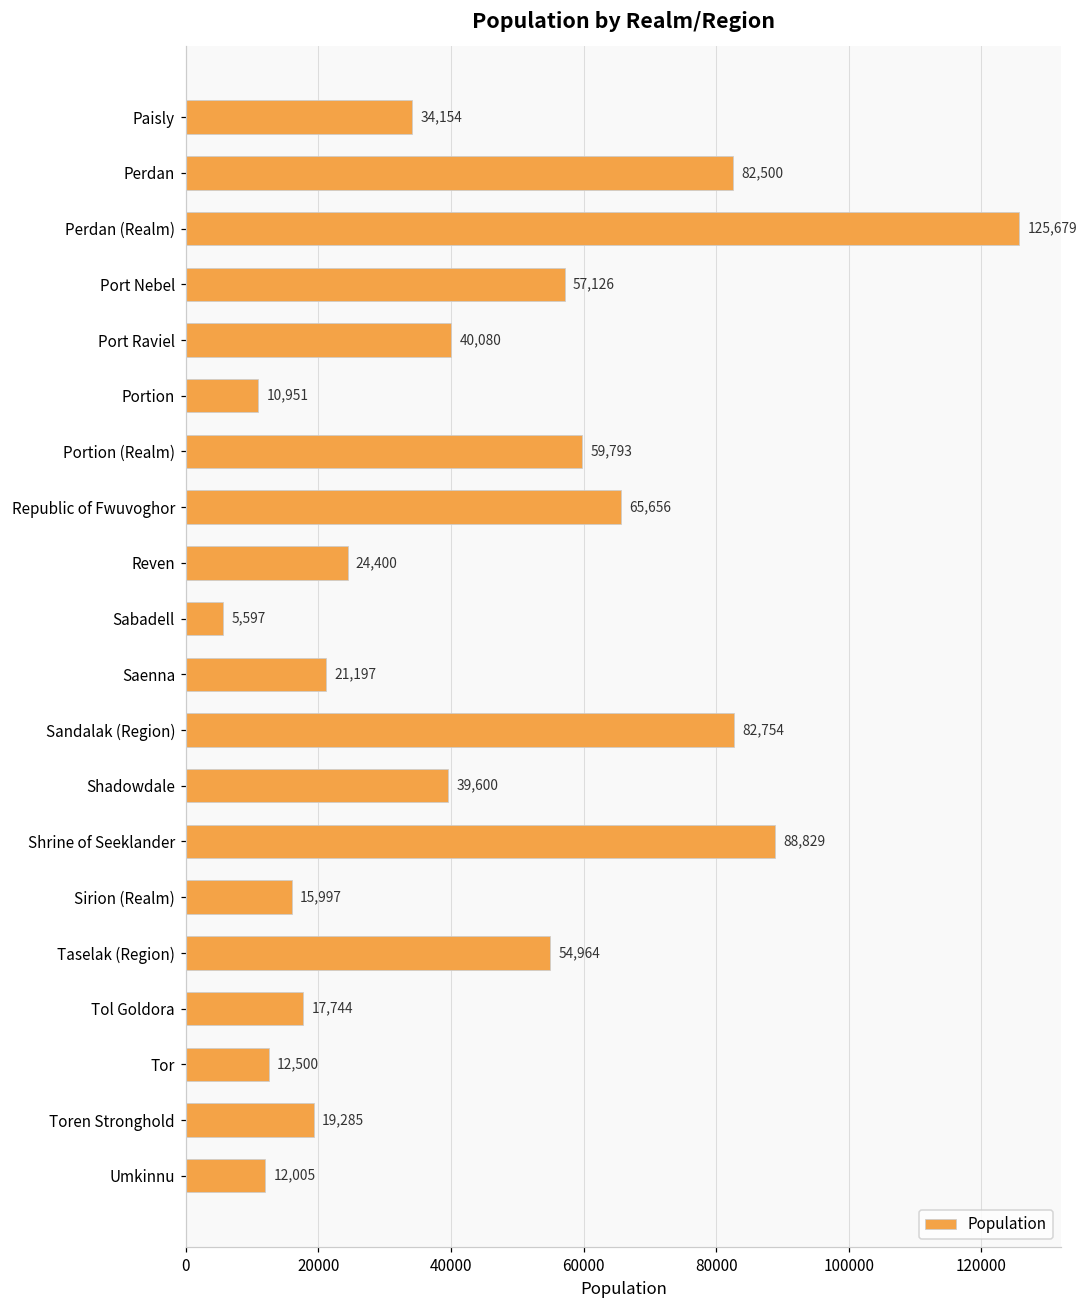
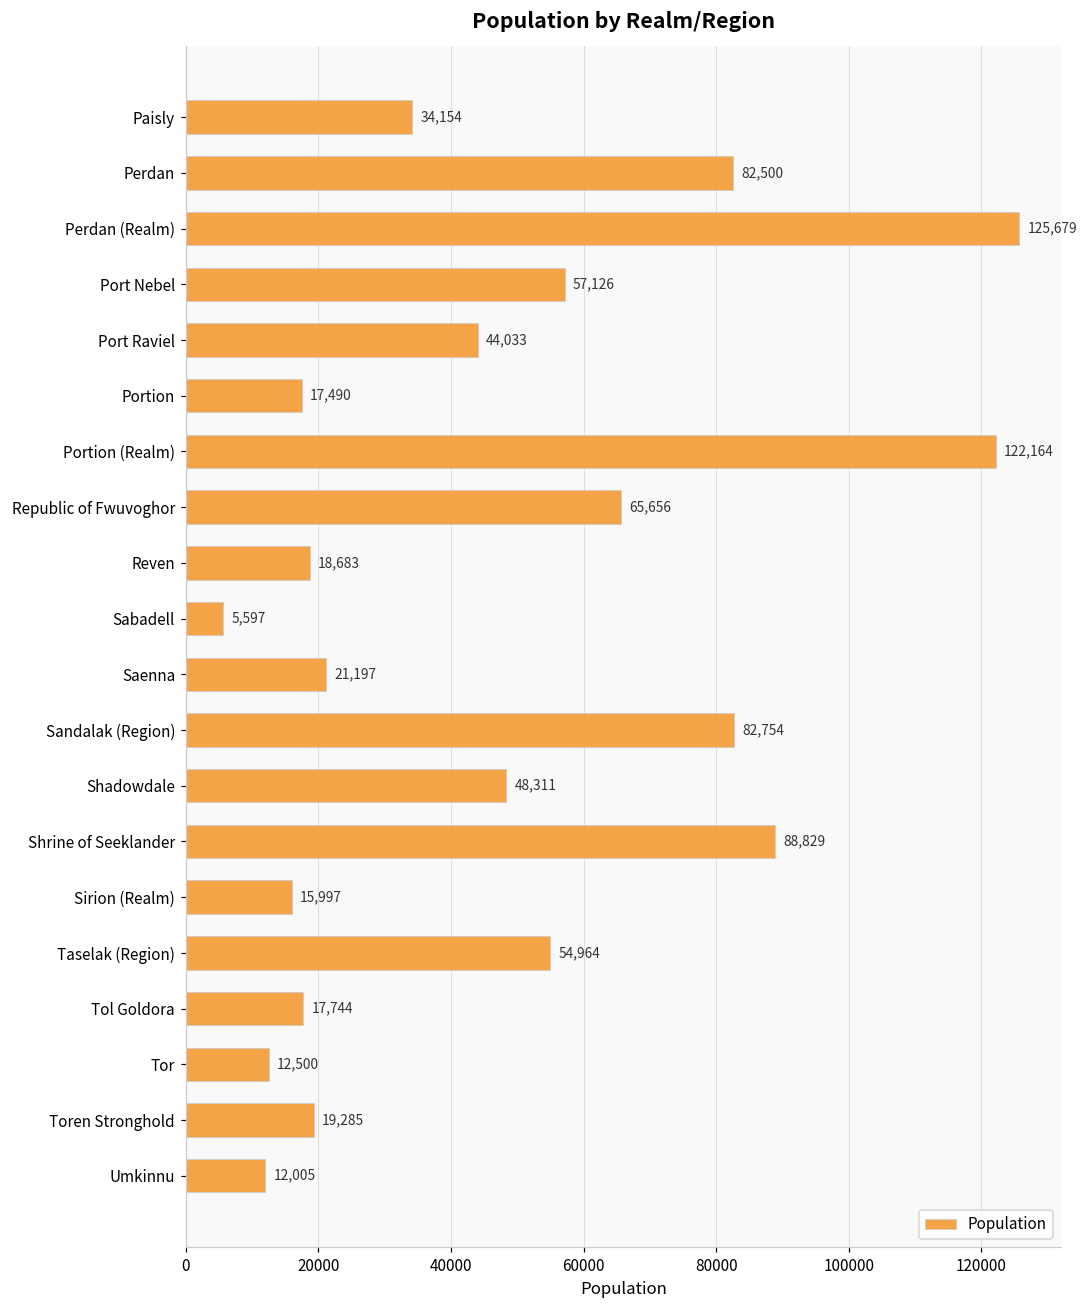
  {
    "Paisly": "34,154",
    "Perdan": "82,500",
    "Perdan (Realm)": "125,679",
    "Port Nebel": "57,126",
-   "Port Raviel": "40,080",
-   "Portion": "10,951",
-   "Portion (Realm)": "59,793",
+   "Port Raviel": "44,033",
+   "Portion": "17,490",
+   "Portion (Realm)": "122,164",
    "Republic of Fwuvoghor": "65,656",
-   "Reven": "24,400",
+   "Reven": "18,683",
    "Sabadell": "5,597",
    "Saenna": "21,197",
    "Sandalak (Region)": "82,754",
-   "Shadowdale": "39,600",
+   "Shadowdale": "48,311",
    "Shrine of Seeklander": "88,829",
    "Sirion (Realm)": "15,997",
    "Taselak (Region)": "54,964",
    "Tol Goldora": "17,744",
    "Tor": "12,500",
    "Toren Stronghold": "19,285",
    "Umkinnu": "12,005"
  }
